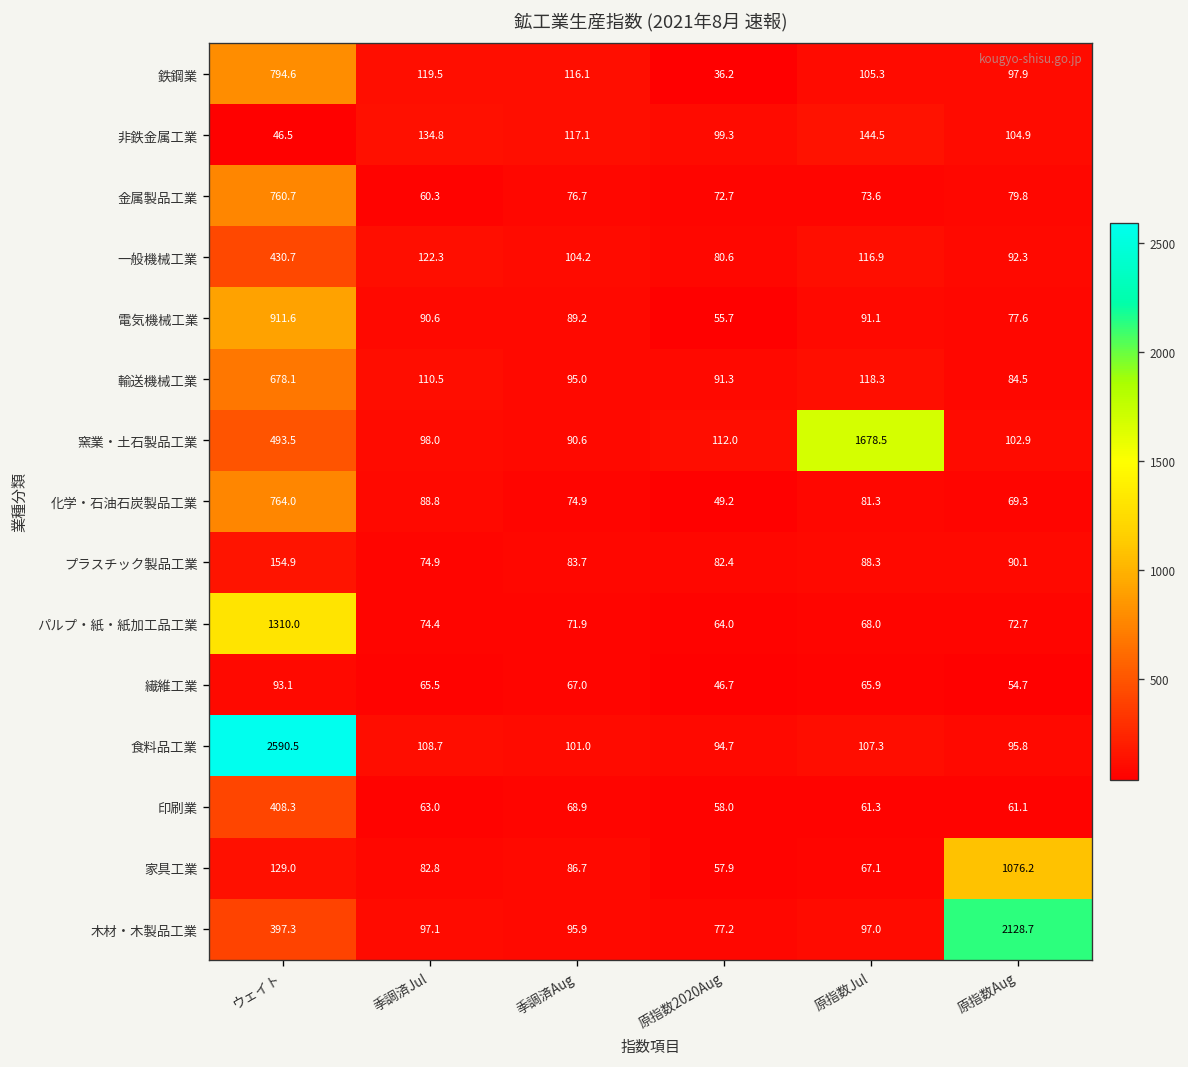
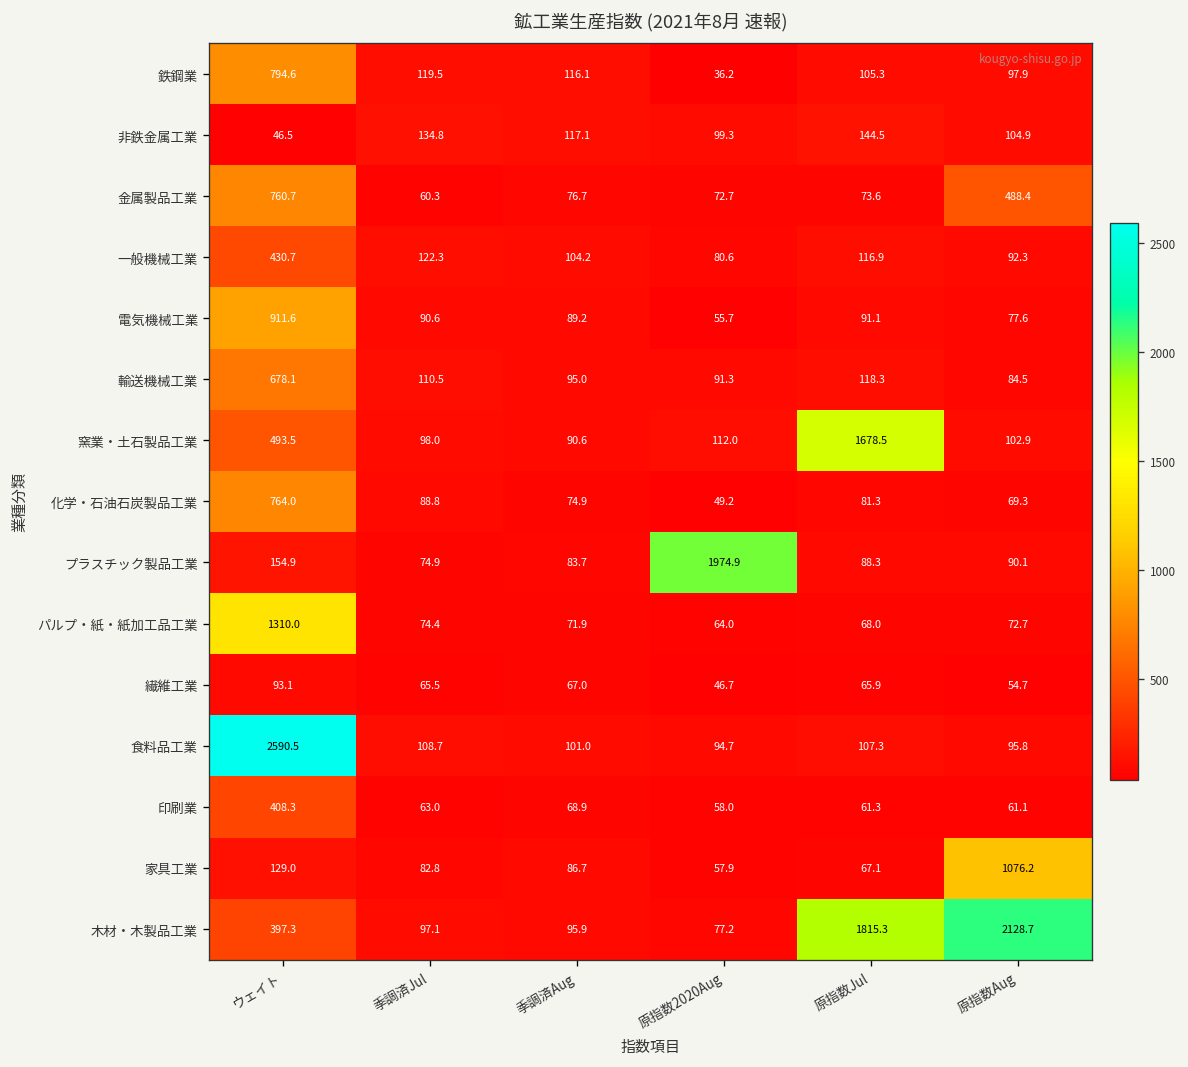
  {
    "鉄鋼業": {
      "ウェイト": 794.6,
      "季調済Jul": 119.5,
      "季調済Aug": 116.1,
      "原指数2020Aug": 36.2,
      "原指数Jul": 105.3
    },
    "非鉄金属工業": {
      "ウェイト": 46.5,
      "季調済Jul": 134.8,
      "季調済Aug": 117.1,
      "原指数2020Aug": 99.3,
      "原指数Jul": 144.5,
      "原指数Aug": 104.9
    },
    "金属製品工業": {
      "ウェイト": 760.7,
      "季調済Jul": 60.3,
      "季調済Aug": 76.7,
      "原指数2020Aug": 72.7,
      "原指数Jul": 73.6,
-     "原指数Aug": 79.8
+     "原指数Aug": 488.4
    },
    "一般機械工業": {
      "ウェイト": 430.7,
      "季調済Jul": 122.3,
      "季調済Aug": 104.2,
      "原指数2020Aug": 80.6,
      "原指数Jul": 116.9,
      "原指数Aug": 92.3
    },
    "電気機械工業": {
      "ウェイト": 911.6,
      "季調済Jul": 90.6,
      "季調済Aug": 89.2,
      "原指数2020Aug": 55.7,
      "原指数Jul": 91.1,
      "原指数Aug": 77.6
    },
    "輸送機械工業": {
      "ウェイト": 678.1,
      "季調済Jul": 110.5,
      "季調済Aug": 95.0,
      "原指数2020Aug": 91.3,
      "原指数Jul": 118.3,
      "原指数Aug": 84.5
    },
    "窯業・土石製品工業": {
      "ウェイト": 493.5,
      "季調済Jul": 98.0,
      "季調済Aug": 90.6,
      "原指数2020Aug": 112.0,
      "原指数Jul": 1678.5,
      "原指数Aug": 102.9
    },
    "化学・石油石炭製品工業": {
      "ウェイト": 764.0,
      "季調済Jul": 88.8,
      "季調済Aug": 74.9,
      "原指数2020Aug": 49.2,
      "原指数Jul": 81.3,
      "原指数Aug": 69.3
    },
    "プラスチック製品工業": {
      "ウェイト": 154.9,
      "季調済Jul": 74.9,
      "季調済Aug": 83.7,
-     "原指数2020Aug": 82.4,
+     "原指数2020Aug": 1974.9,
      "原指数Jul": 88.3,
      "原指数Aug": 90.1
    },
    "パルプ・紙・紙加工品工業": {
      "ウェイト": 1310.0,
      "季調済Jul": 74.4,
      "季調済Aug": 71.9,
      "原指数2020Aug": 64.0,
      "原指数Jul": 68.0,
      "原指数Aug": 72.7
    },
    "繊維工業": {
      "ウェイト": 93.1,
      "季調済Jul": 65.5,
      "季調済Aug": 67.0,
      "原指数2020Aug": 46.7,
      "原指数Jul": 65.9,
      "原指数Aug": 54.7
    },
    "食料品工業": {
      "ウェイト": 2590.5,
      "季調済Jul": 108.7,
      "季調済Aug": 101.0,
      "原指数2020Aug": 94.7,
      "原指数Jul": 107.3,
      "原指数Aug": 95.8
    },
    "印刷業": {
      "ウェイト": 408.3,
      "季調済Jul": 63.0,
      "季調済Aug": 68.9,
      "原指数2020Aug": 58.0,
      "原指数Jul": 61.3,
      "原指数Aug": 61.1
    },
    "家具工業": {
      "ウェイト": 129.0,
      "季調済Jul": 82.8,
      "季調済Aug": 86.7,
      "原指数2020Aug": 57.9,
      "原指数Jul": 67.1,
      "原指数Aug": 1076.2
    },
    "木材・木製品工業": {
      "ウェイト": 397.3,
      "季調済Jul": 97.1,
      "季調済Aug": 95.9,
      "原指数2020Aug": 77.2,
-     "原指数Jul": 97.0,
+     "原指数Jul": 1815.3,
      "原指数Aug": 2128.7
    }
  }
